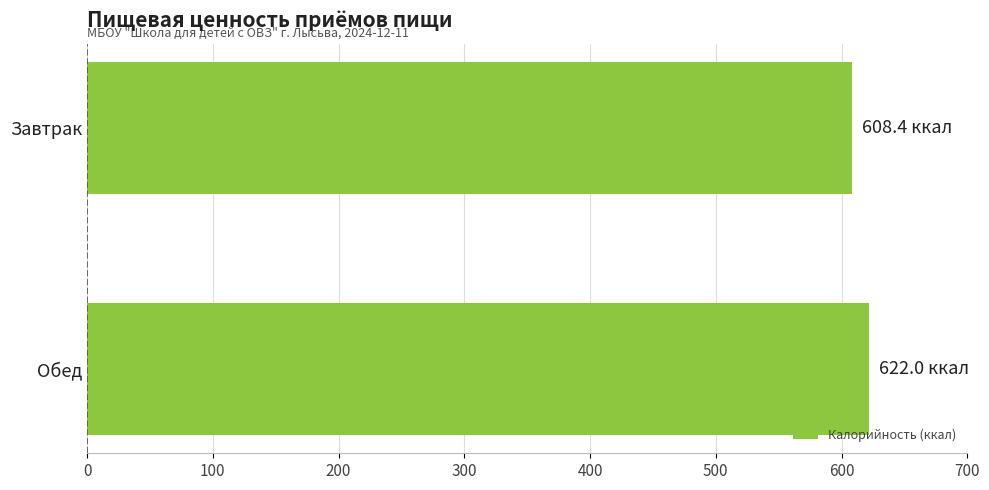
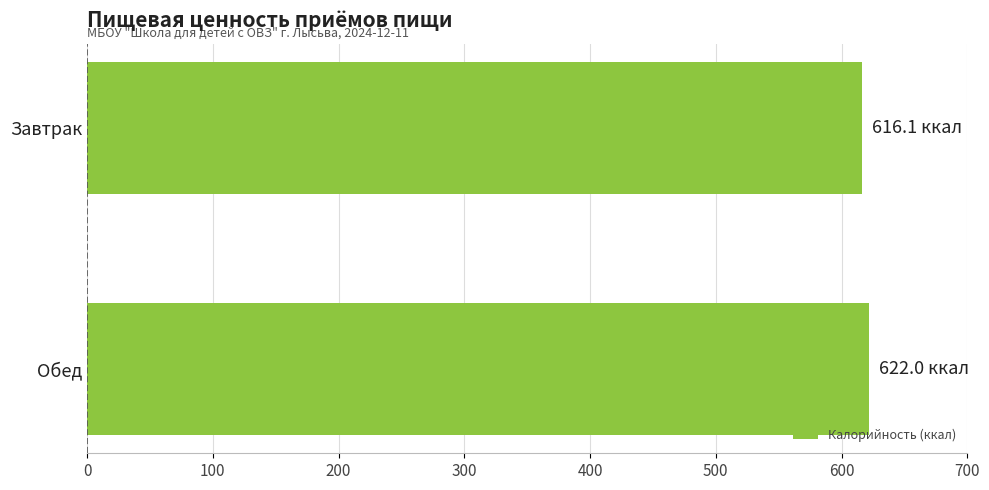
  {
-   "Завтрак": 608.4,
+   "Завтрак": 616.1,
    "Обед": 622.0
  }
